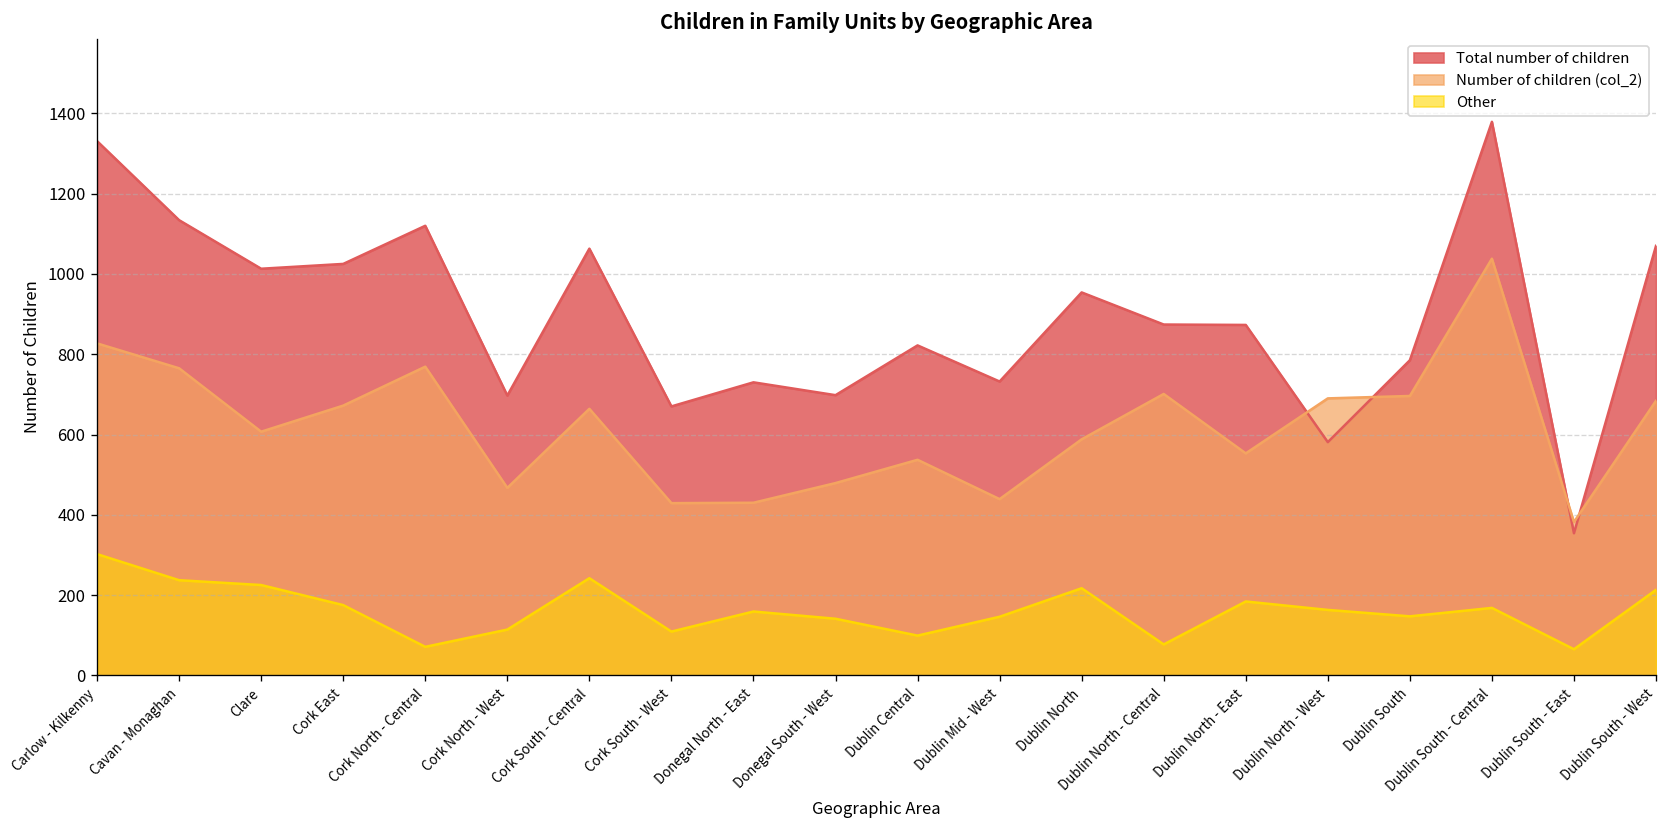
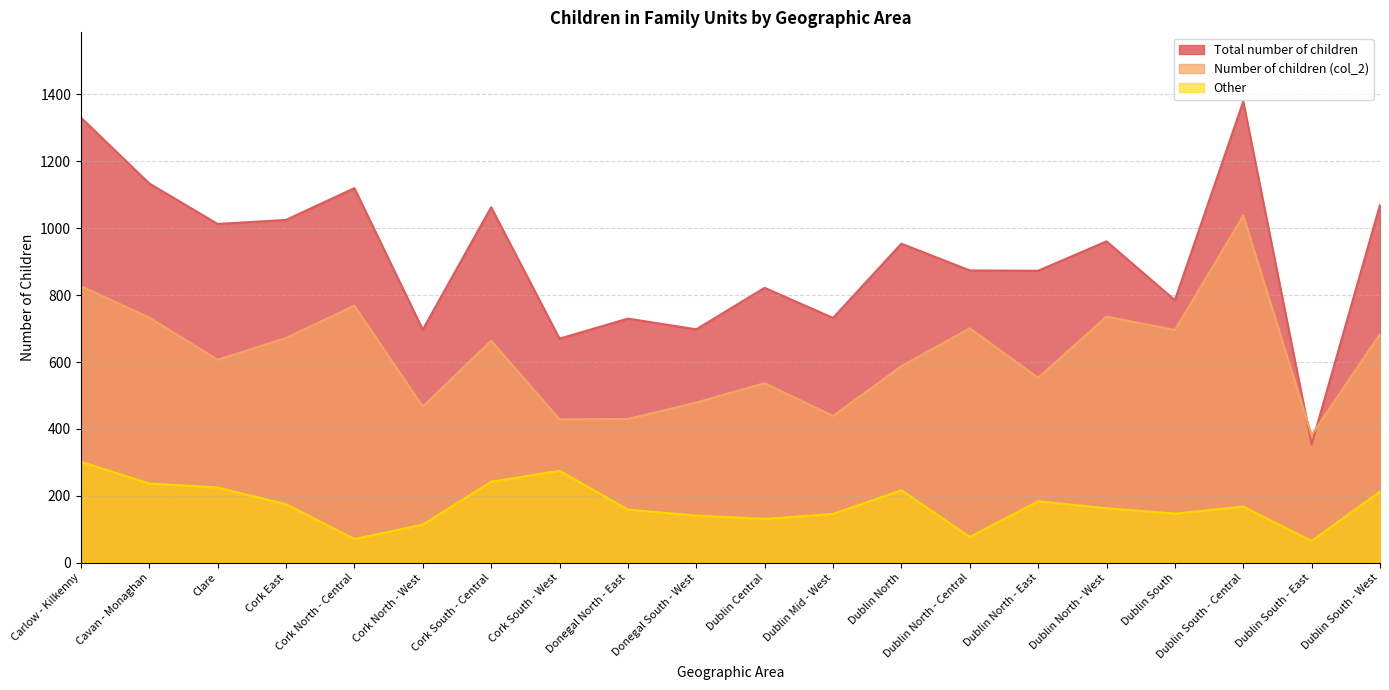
  {
    "Total number of children": {
      "Carlow - Kilkenny": 1330,
      "Cavan - Monaghan": 1130,
      "Clare": 1010,
      "Cork East": 1030,
      "Cork North - Central": 1120,
      "Cork North - West": 700,
      "Cork South - Central": 1060,
      "Cork South - West": 670,
      "Donegal North - East": 730,
      "Donegal South - West": 700,
      "Dublin Central": 820,
      "Dublin Mid - West": 730,
      "Dublin North": 950,
      "Dublin North - Central": 870,
      "Dublin North - East": 870,
-     "Dublin North - West": 580,
+     "Dublin North - West": 960,
      "Dublin South": 790,
      "Dublin South - Central": 1380,
      "Dublin South - East": 350,
      "Dublin South - West": 1070
    },
    "Number of children (col_2)": {
      "Carlow - Kilkenny": 830,
-     "Cavan - Monaghan": 770,
+     "Cavan - Monaghan": 730,
      "Clare": 610,
      "Cork East": 670,
      "Cork North - Central": 770,
      "Cork North - West": 470,
      "Cork South - Central": 660,
      "Cork South - West": 430,
      "Donegal North - East": 430,
      "Donegal South - West": 480,
      "Dublin Central": 540,
      "Dublin Mid - West": 440,
      "Dublin North": 590,
      "Dublin North - Central": 700,
      "Dublin North - East": 550,
-     "Dublin North - West": 690,
+     "Dublin North - West": 740,
      "Dublin South": 700,
      "Dublin South - Central": 1040,
      "Dublin South - East": 380,
      "Dublin South - West": 680
    },
    "Other": {
      "Carlow - Kilkenny": 300,
      "Cavan - Monaghan": 240,
      "Clare": 230,
      "Cork East": 180,
      "Cork North - Central": 70,
      "Cork North - West": 110,
      "Cork South - Central": 240,
-     "Cork South - West": 110,
+     "Cork South - West": 280,
      "Donegal North - East": 160,
      "Donegal South - West": 140,
-     "Dublin Central": 100,
+     "Dublin Central": 130,
      "Dublin Mid - West": 150,
      "Dublin North": 220,
      "Dublin North - Central": 80,
      "Dublin North - East": 180,
      "Dublin North - West": 160,
      "Dublin South": 150,
      "Dublin South - Central": 170,
      "Dublin South - East": 70,
      "Dublin South - West": 210
    }
  }
